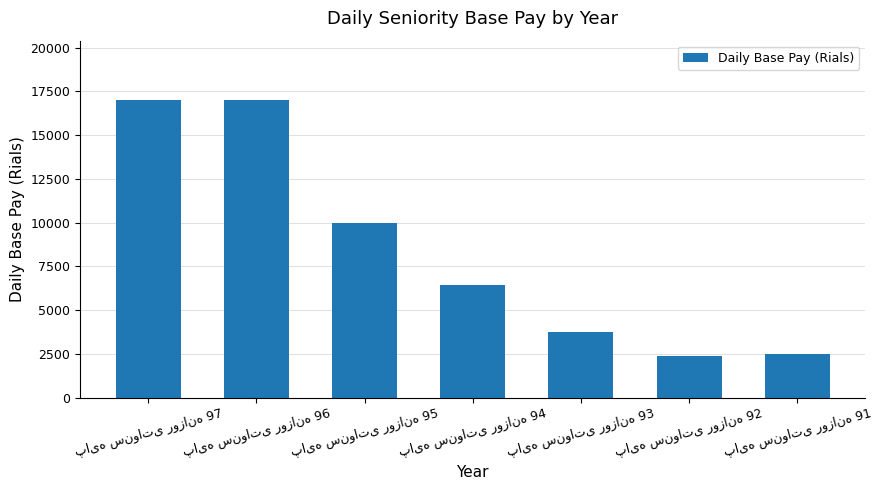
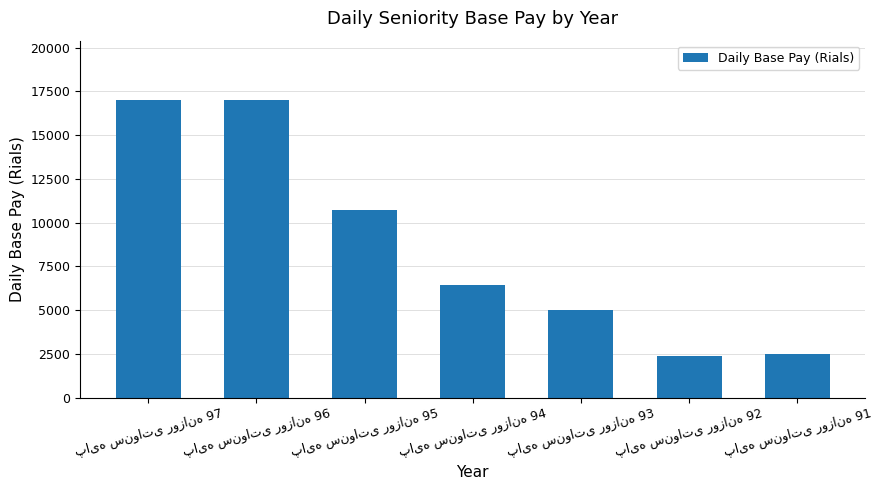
  {
    "پایه سنواتی روزانه 97": 17000,
    "پایه سنواتی روزانه 96": 17000,
-   "پایه سنواتی روزانه 95": 10000,
+   "پایه سنواتی روزانه 95": 10700,
    "پایه سنواتی روزانه 94": 6500,
-   "پایه سنواتی روزانه 93": 3700,
+   "پایه سنواتی روزانه 93": 5000,
    "پایه سنواتی روزانه 92": 2400,
    "پایه سنواتی روزانه 91": 2500
  }
